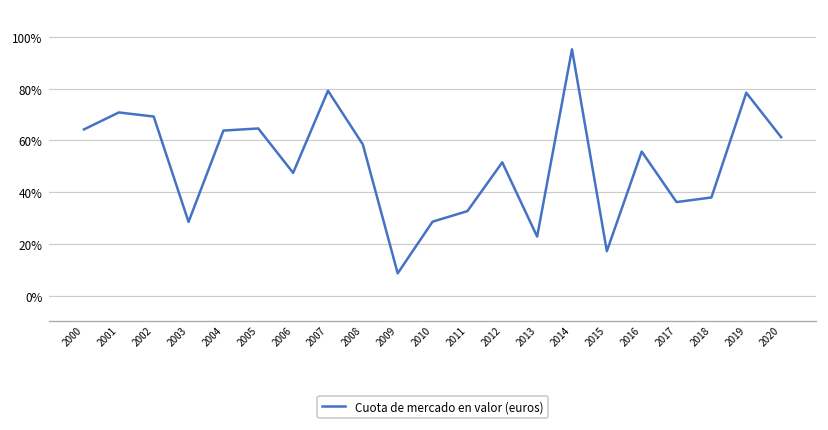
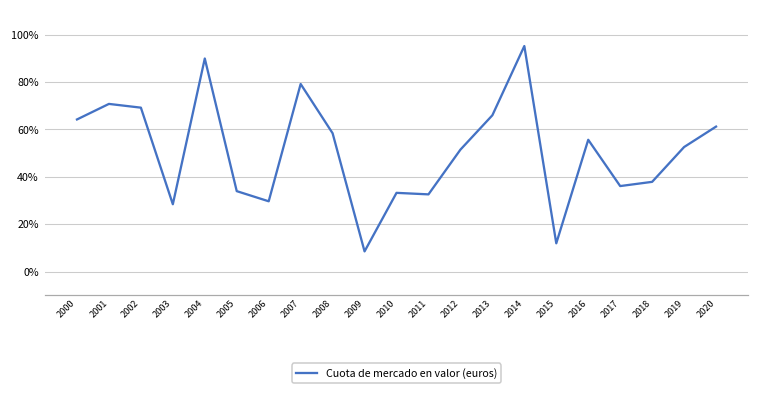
  {
    "2000": "64%",
    "2001": "71%",
    "2002": "69%",
    "2003": "28%",
-   "2004": "64%",
-   "2005": "65%",
-   "2006": "47%",
+   "2004": "90%",
+   "2005": "34%",
+   "2006": "30%",
    "2007": "79%",
    "2008": "58%",
    "2009": "9%",
-   "2010": "29%",
+   "2010": "33%",
    "2011": "33%",
    "2012": "52%",
-   "2013": "23%",
+   "2013": "66%",
    "2014": "95%",
-   "2015": "17%",
+   "2015": "12%",
    "2016": "56%",
    "2017": "36%",
    "2018": "38%",
-   "2019": "78%",
+   "2019": "53%",
    "2020": "61%"
  }
